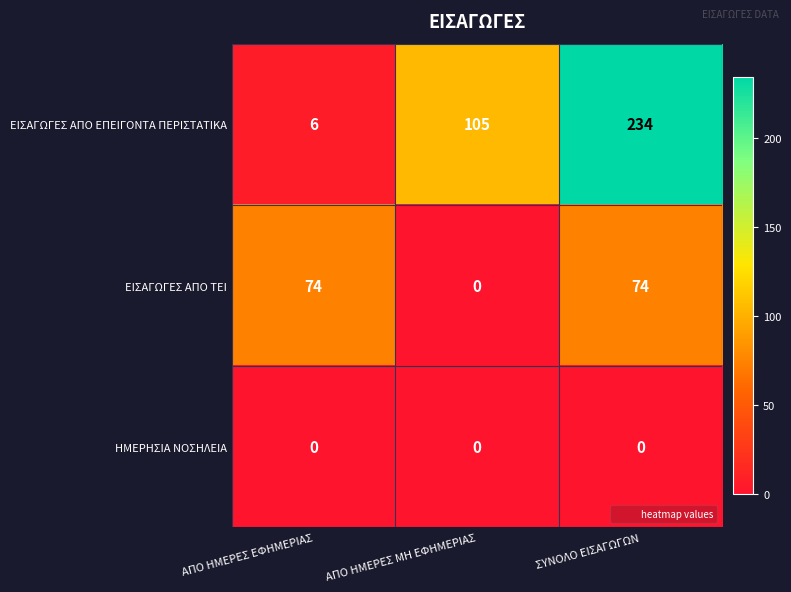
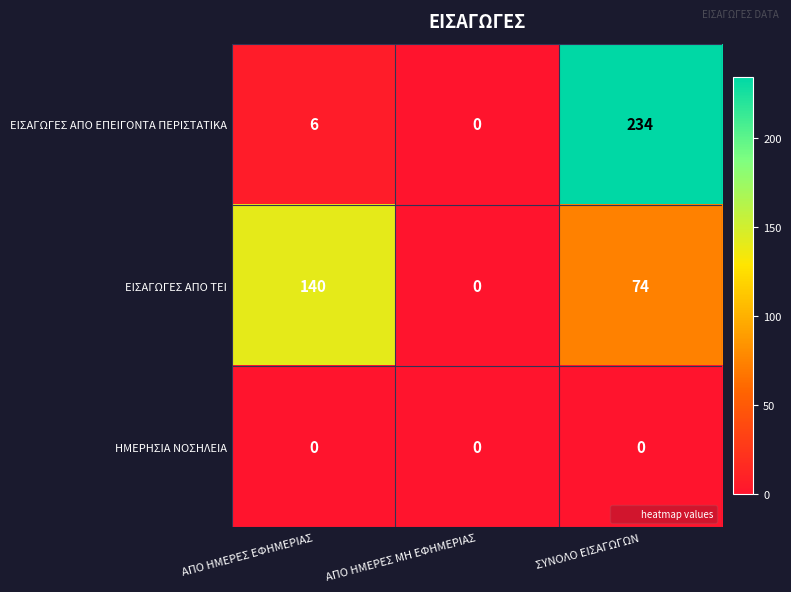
  {
    "ΕΙΣΑΓΩΓΕΣ ΑΠΟ ΕΠΕΙΓΟΝΤΑ ΠΕΡΙΣΤΑΤΙΚΑ": {
      "ΑΠΟ ΗΜΕΡΕΣ ΕΦΗΜΕΡΙΑΣ": 6,
-     "ΑΠΟ ΗΜΕΡΕΣ ΜΗ ΕΦΗΜΕΡΙΑΣ": 105,
+     "ΑΠΟ ΗΜΕΡΕΣ ΜΗ ΕΦΗΜΕΡΙΑΣ": 0,
      "ΣΥΝΟΛΟ ΕΙΣΑΓΩΓΩΝ": 234
    },
    "ΕΙΣΑΓΩΓΕΣ ΑΠΟ ΤΕΙ": {
-     "ΑΠΟ ΗΜΕΡΕΣ ΕΦΗΜΕΡΙΑΣ": 74,
+     "ΑΠΟ ΗΜΕΡΕΣ ΕΦΗΜΕΡΙΑΣ": 140,
      "ΑΠΟ ΗΜΕΡΕΣ ΜΗ ΕΦΗΜΕΡΙΑΣ": 0,
      "ΣΥΝΟΛΟ ΕΙΣΑΓΩΓΩΝ": 74
    },
    "ΗΜΕΡΗΣΙΑ ΝΟΣΗΛΕΙΑ": {
      "ΑΠΟ ΗΜΕΡΕΣ ΕΦΗΜΕΡΙΑΣ": 0,
      "ΑΠΟ ΗΜΕΡΕΣ ΜΗ ΕΦΗΜΕΡΙΑΣ": 0,
      "ΣΥΝΟΛΟ ΕΙΣΑΓΩΓΩΝ": 0
    }
  }
